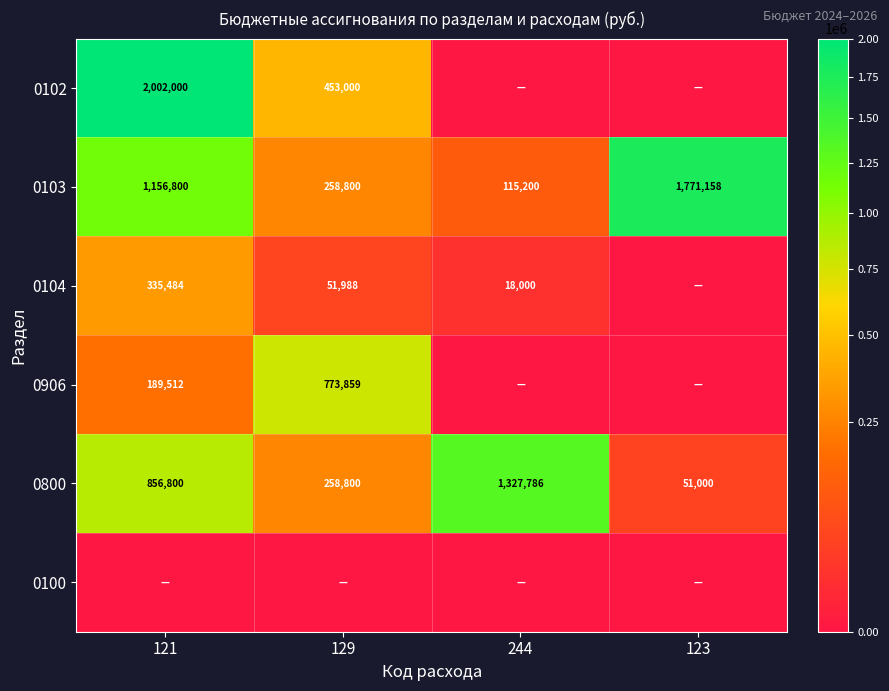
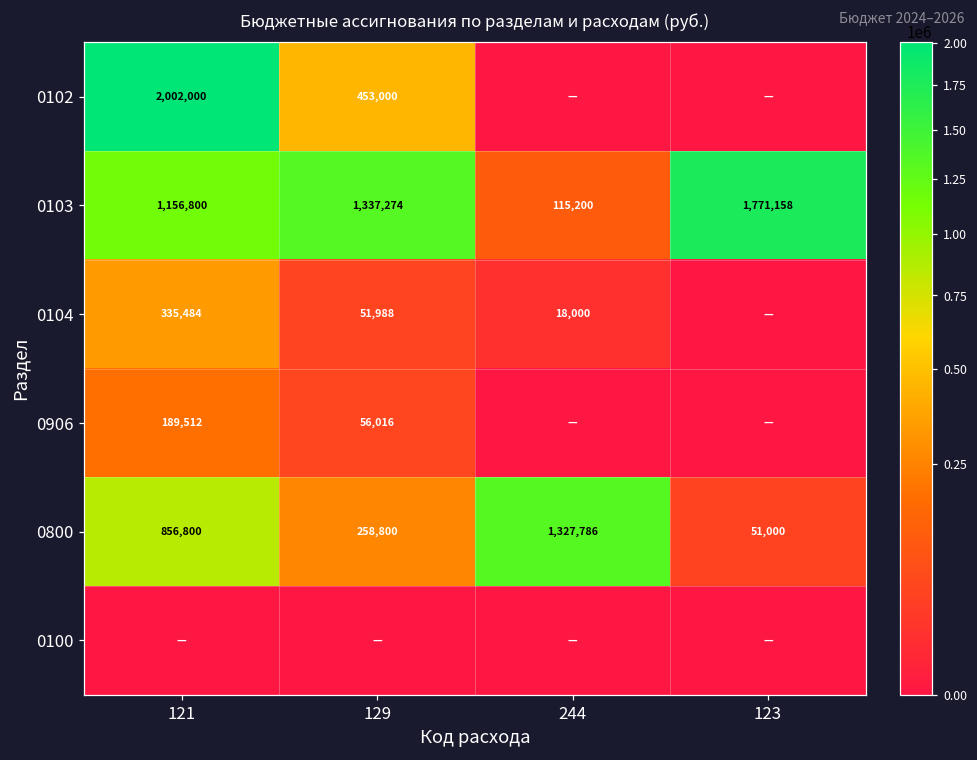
  {
    "0102": {
      "121": "2,002,000",
      "129": "453,000"
    },
    "0103": {
      "121": "1,156,800",
-     "129": "258,800",
+     "129": "1,337,274",
      "244": "115,200",
      "123": "1,771,158"
    },
    "0104": {
      "121": "335,484",
      "129": "51,988",
      "244": "18,000"
    },
    "0906": {
      "121": "189,512",
-     "129": "773,859"
+     "129": "56,016"
    },
    "0800": {
      "121": "856,800",
      "129": "258,800",
      "244": "1,327,786",
      "123": "51,000"
    }
  }
